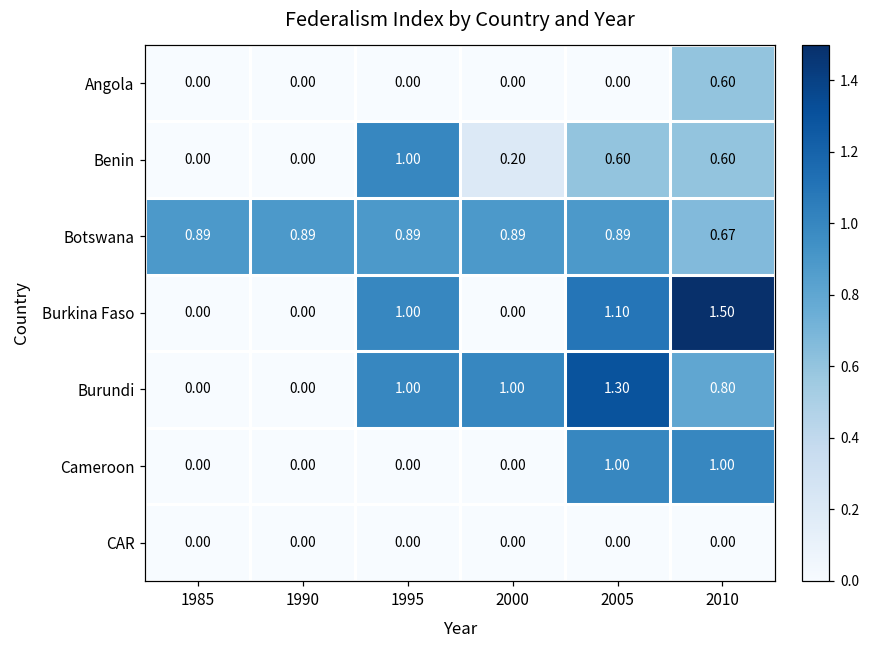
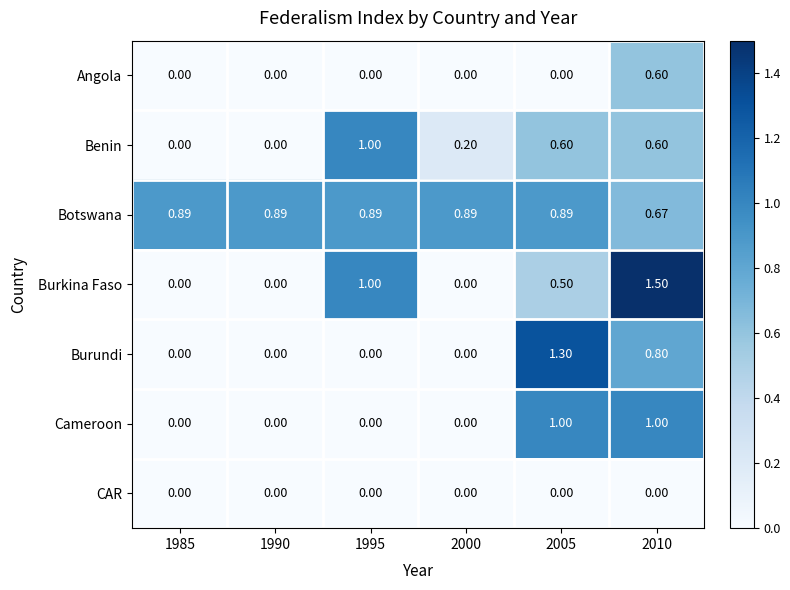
  {
    "Angola": {
      "1985": 0.00,
      "1990": 0.00,
      "1995": 0.00,
      "2000": 0.00,
      "2005": 0.00,
      "2010": 0.60
    },
    "Benin": {
      "1985": 0.00,
      "1990": 0.00,
      "1995": 1.00,
      "2000": 0.20,
      "2005": 0.60,
      "2010": 0.60
    },
    "Botswana": {
      "1985": 0.89,
      "1990": 0.89,
      "1995": 0.89,
      "2000": 0.89,
      "2005": 0.89,
      "2010": 0.67
    },
    "Burkina Faso": {
      "1985": 0.00,
      "1990": 0.00,
      "1995": 1.00,
      "2000": 0.00,
-     "2005": 1.10,
+     "2005": 0.50,
      "2010": 1.50
    },
    "Burundi": {
      "1985": 0.00,
      "1990": 0.00,
-     "1995": 1.00,
-     "2000": 1.00,
+     "1995": 0.00,
+     "2000": 0.00,
      "2005": 1.30,
      "2010": 0.80
    },
    "Cameroon": {
      "1985": 0.00,
      "1990": 0.00,
      "1995": 0.00,
      "2000": 0.00,
      "2005": 1.00,
      "2010": 1.00
    },
    "CAR": {
      "1985": 0.00,
      "1990": 0.00,
      "1995": 0.00,
      "2000": 0.00,
      "2005": 0.00,
      "2010": 0.00
    }
  }
